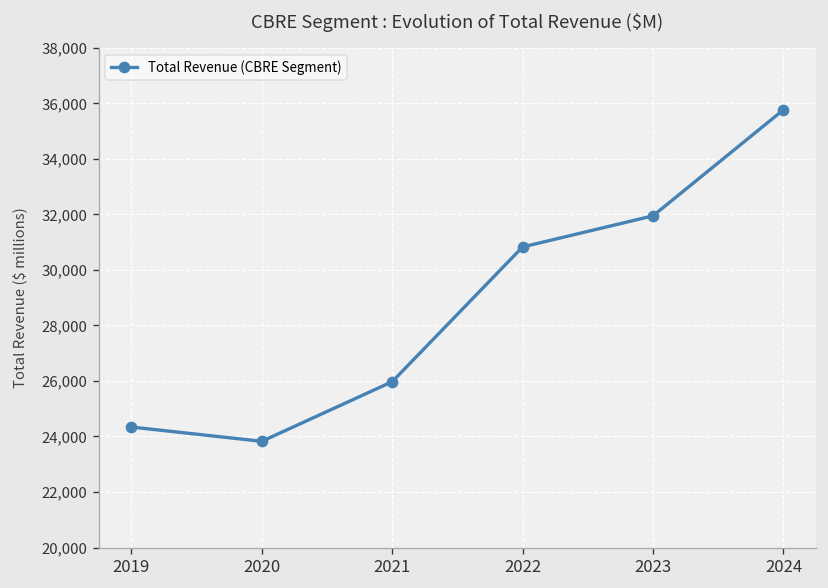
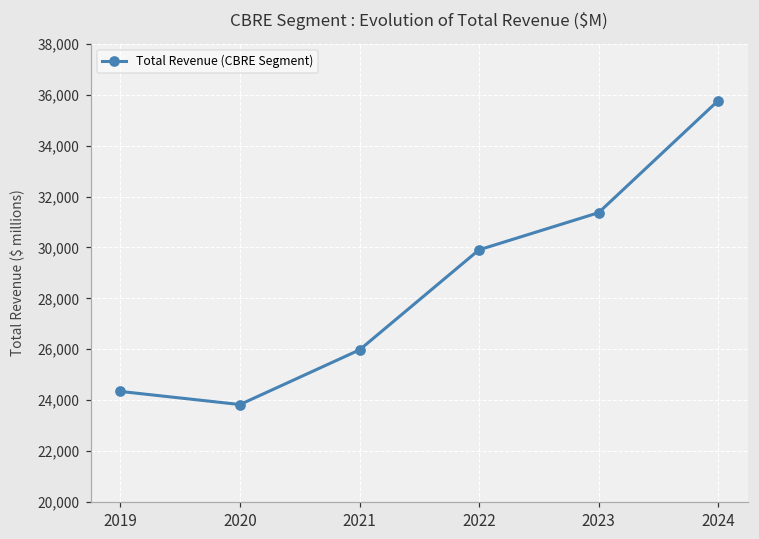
  {
    "2019": "24,300",
    "2020": "23,800",
    "2021": "26,000",
-   "2022": "30,800",
-   "2023": "31,900",
+   "2022": "29,900",
+   "2023": "31,400",
    "2024": "35,800"
  }
